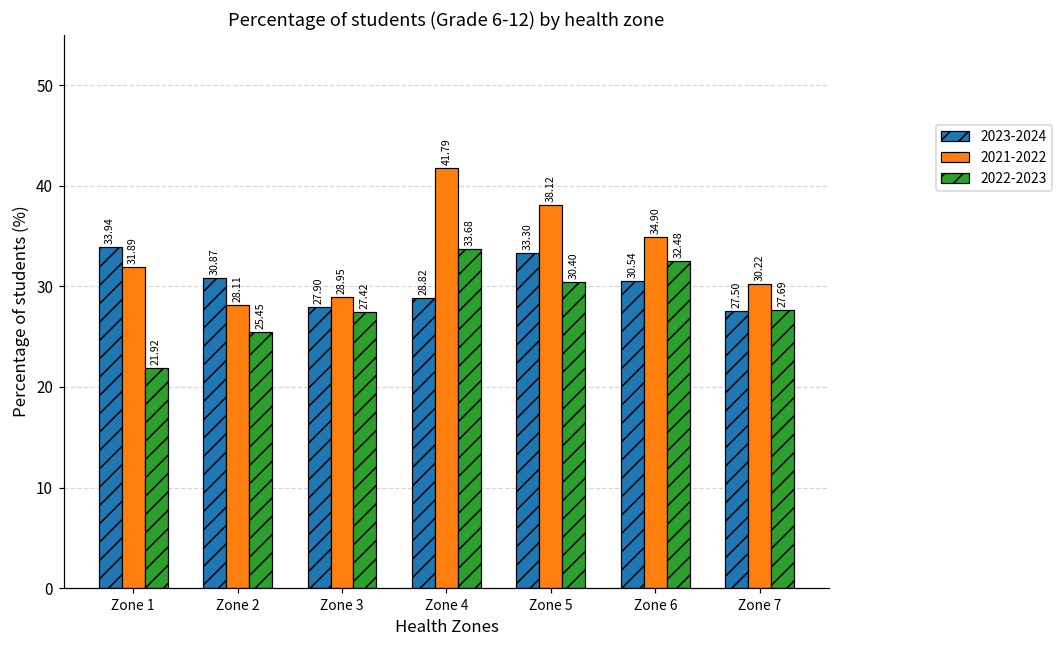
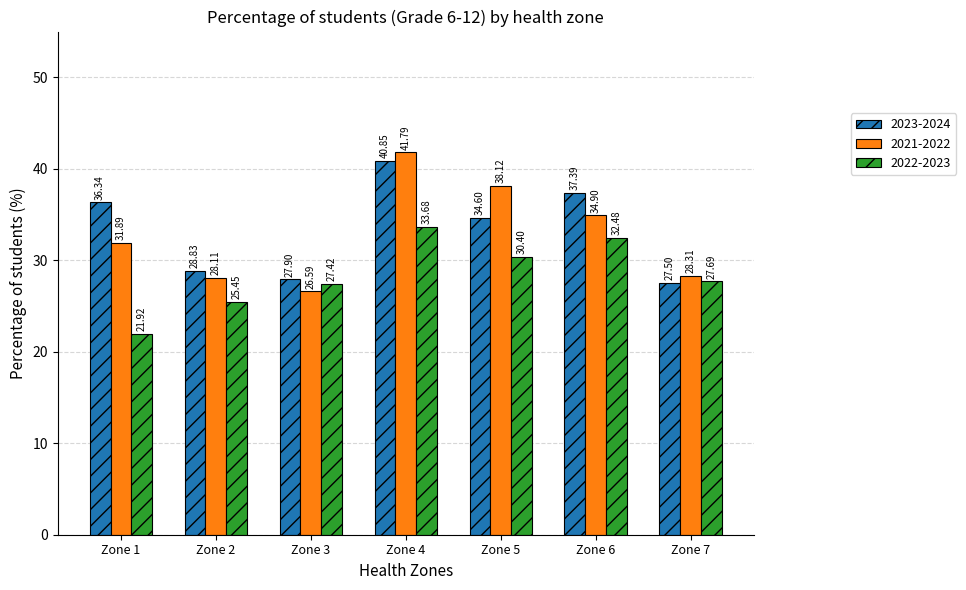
  {
    "2023-2024": {
-     "Zone 1": 33.94,
-     "Zone 2": 30.87,
+     "Zone 1": 36.34,
+     "Zone 2": 28.83,
      "Zone 3": 27.90,
-     "Zone 4": 28.82,
-     "Zone 5": 33.30,
-     "Zone 6": 30.54,
+     "Zone 4": 40.85,
+     "Zone 5": 34.60,
+     "Zone 6": 37.39,
      "Zone 7": 27.50
    },
    "2021-2022": {
      "Zone 1": 31.89,
      "Zone 2": 28.11,
-     "Zone 3": 28.95,
+     "Zone 3": 26.59,
      "Zone 4": 41.79,
      "Zone 5": 38.12,
      "Zone 6": 34.90,
-     "Zone 7": 30.22
+     "Zone 7": 28.31
    },
    "2022-2023": {
      "Zone 1": 21.92,
      "Zone 2": 25.45,
      "Zone 3": 27.42,
      "Zone 4": 33.68,
      "Zone 5": 30.40,
      "Zone 6": 32.48,
      "Zone 7": 27.69
    }
  }
